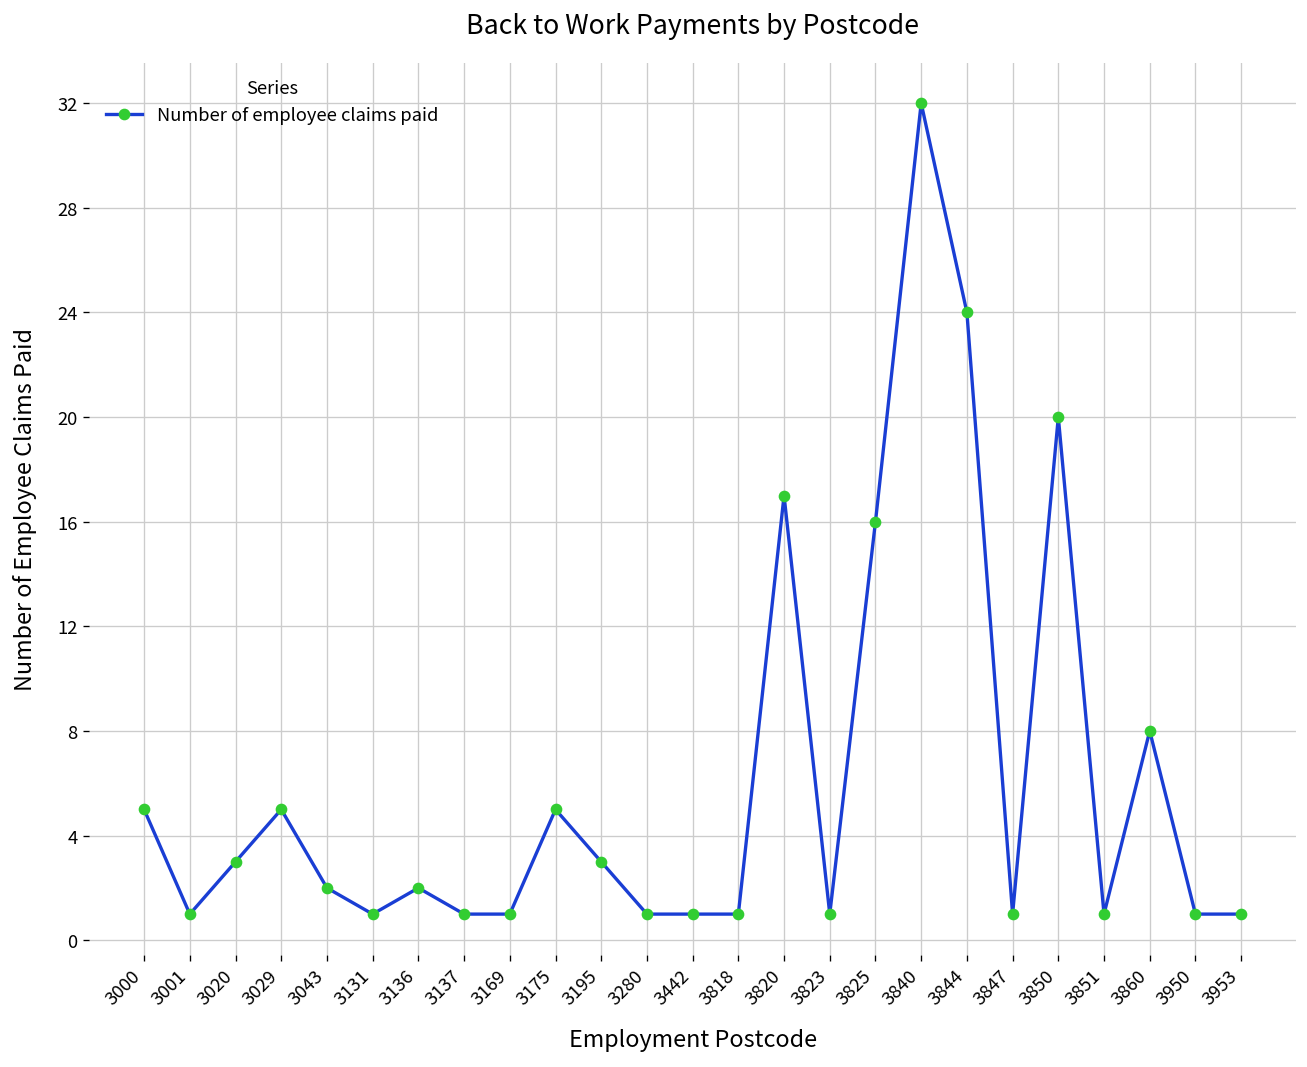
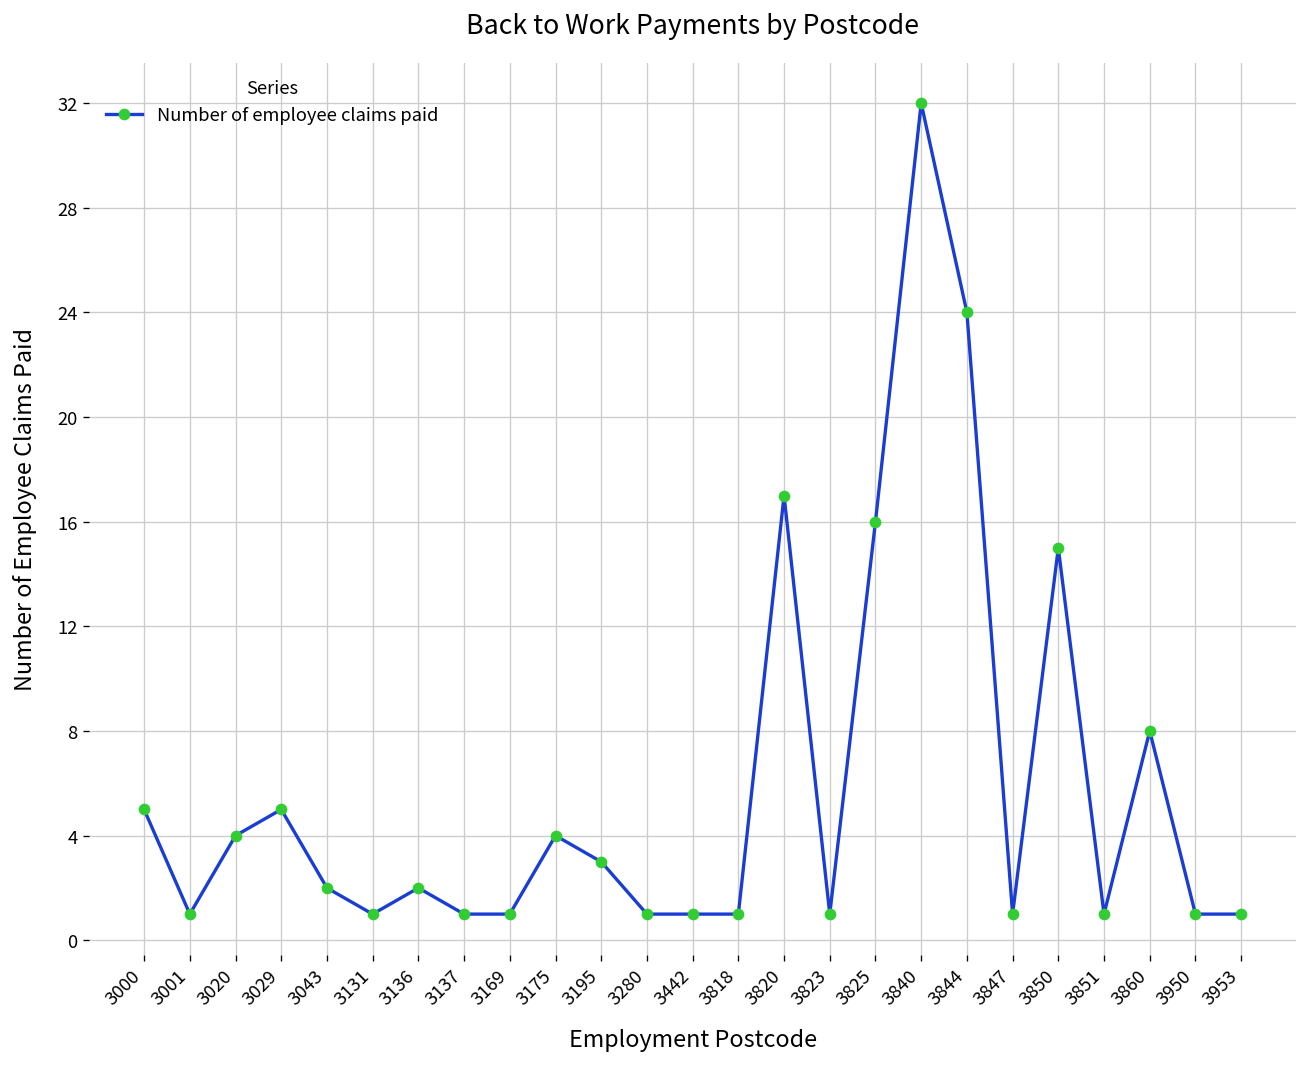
  {
    "3000": 5,
    "3001": 1,
-   "3020": 3,
+   "3020": 4,
    "3029": 5,
    "3043": 2,
    "3131": 1,
    "3136": 2,
    "3137": 1,
    "3169": 1,
-   "3175": 5,
+   "3175": 4,
    "3195": 3,
    "3280": 1,
    "3442": 1,
    "3818": 1,
    "3820": 17,
    "3823": 1,
    "3825": 16,
    "3840": 32,
    "3844": 24,
    "3847": 1,
-   "3850": 20,
+   "3850": 15,
    "3851": 1,
    "3860": 8,
    "3950": 1,
    "3953": 1
  }
